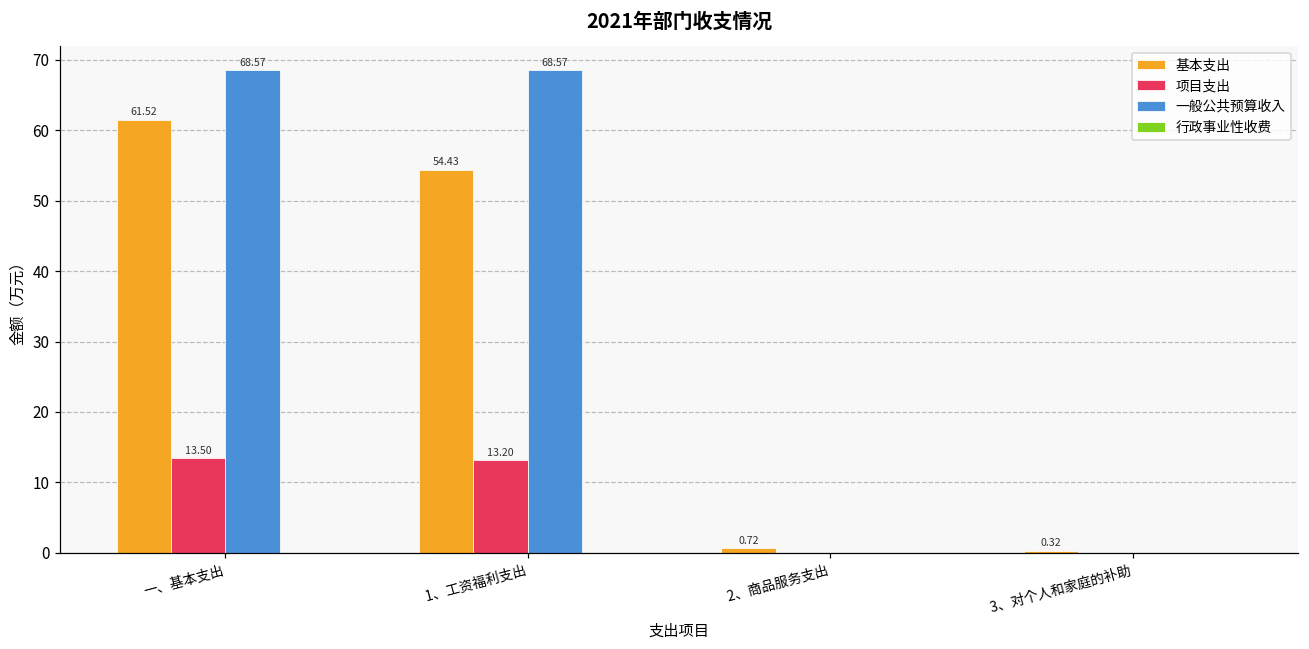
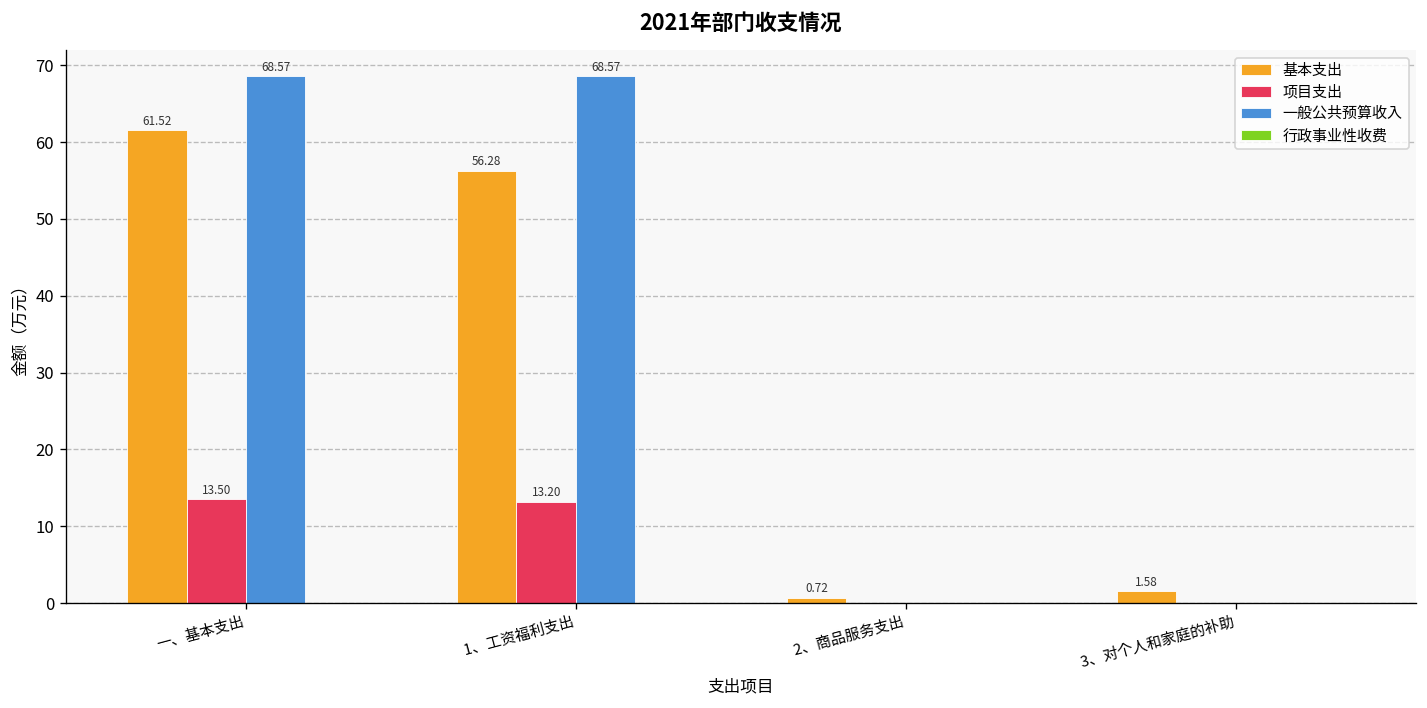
  {
    "基本支出": {
      "一、基本支出": 61.52,
-     "1、工资福利支出": 54.43,
+     "1、工资福利支出": 56.28,
      "2、商品服务支出": 0.72,
-     "3、对个人和家庭的补助": 0.32
+     "3、对个人和家庭的补助": 1.58
    },
    "项目支出": {
      "一、基本支出": 13.50,
      "1、工资福利支出": 13.20
    },
    "一般公共预算收入": {
      "一、基本支出": 68.57,
      "1、工资福利支出": 68.57
    },
    "行政事业性收费": {
      "一、基本支出": 0,
      "1、工资福利支出": 0,
      "2、商品服务支出": 0,
      "3、对个人和家庭的补助": 0
    }
  }
